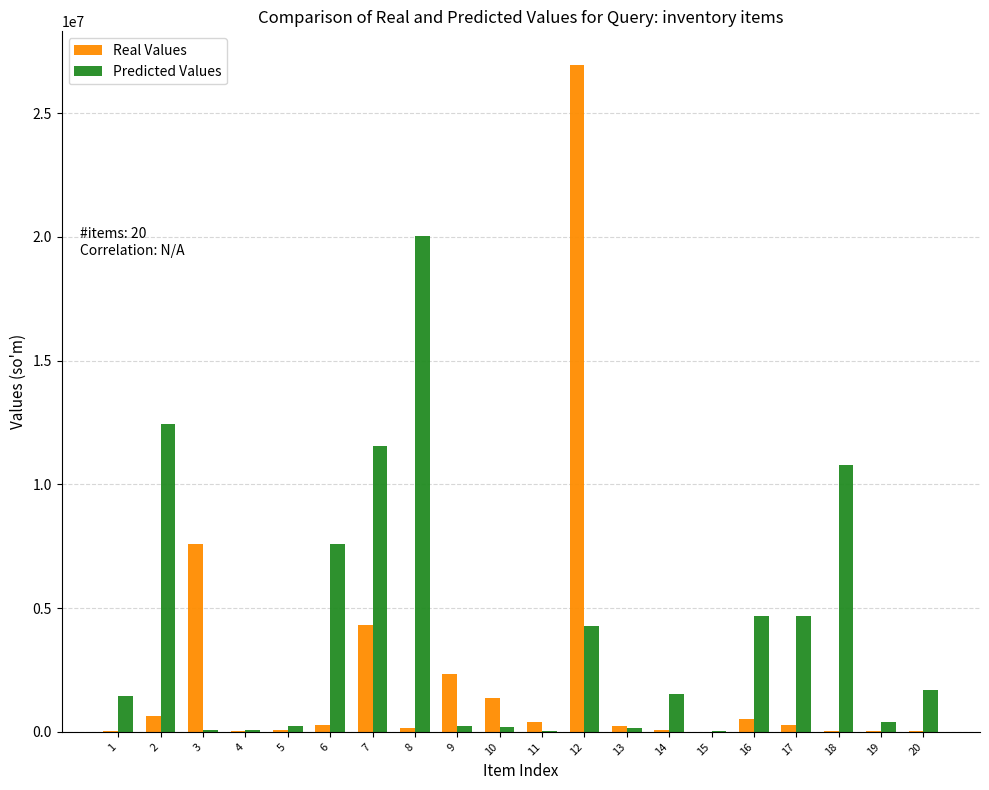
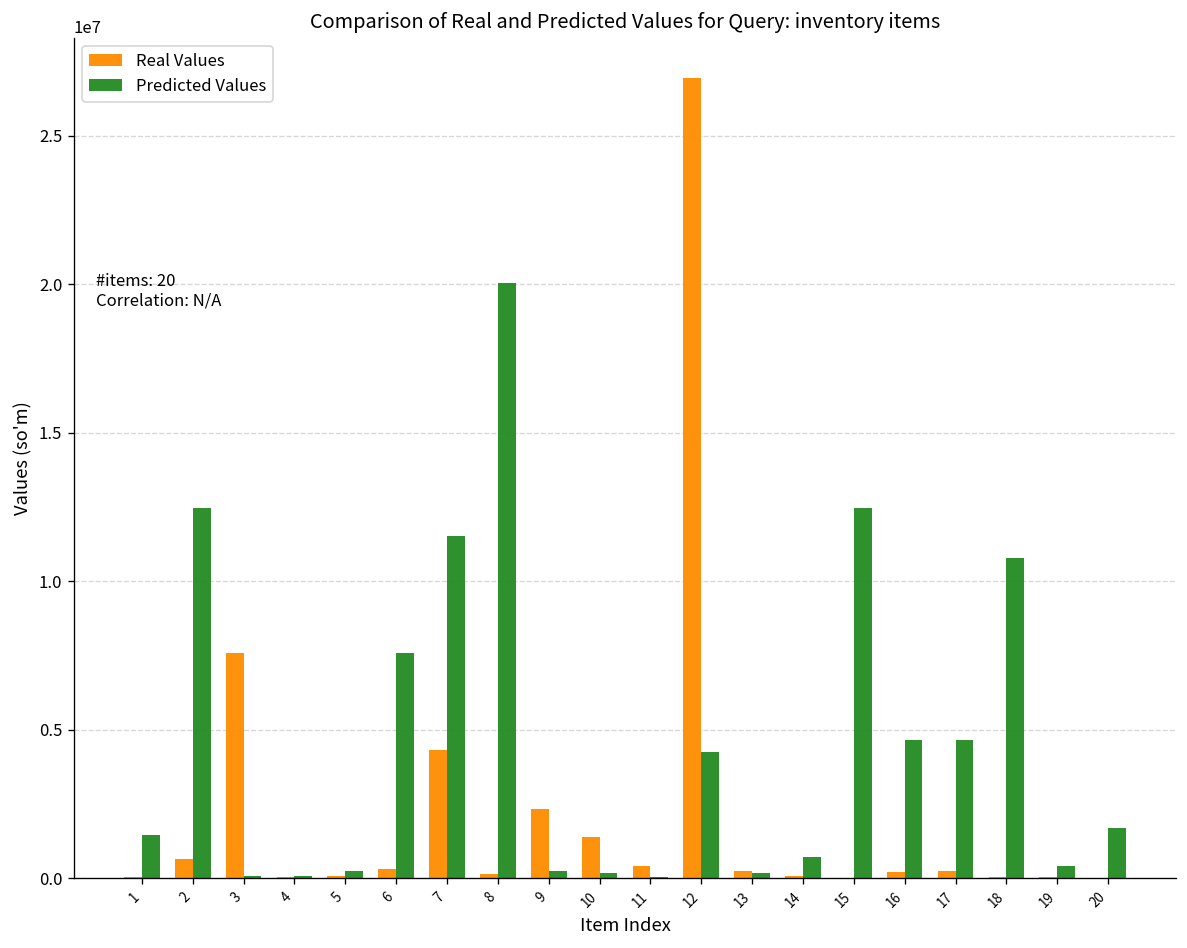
  {
    "Real Values": {
      "2": 700000,
      "3": 7600000,
      "6": 300000,
      "7": 4300000,
      "8": 100000,
      "9": 2300000,
      "10": 1400000,
      "11": 400000,
      "12": 27000000,
      "13": 200000,
-     "16": 500000,
+     "16": 200000,
      "17": 300000
    },
    "Predicted Values": {
      "1": 1400000,
      "2": 12500000,
      "5": 200000,
      "6": 7600000,
      "7": 11500000,
      "8": 20000000,
      "9": 200000,
      "10": 200000,
      "12": 4300000,
      "13": 200000,
-     "14": 1500000,
-     "15": 0,
+     "14": 700000,
+     "15": 12500000,
      "16": 4700000,
      "17": 4700000,
      "18": 10800000,
      "19": 400000,
      "20": 1700000
    }
  }
